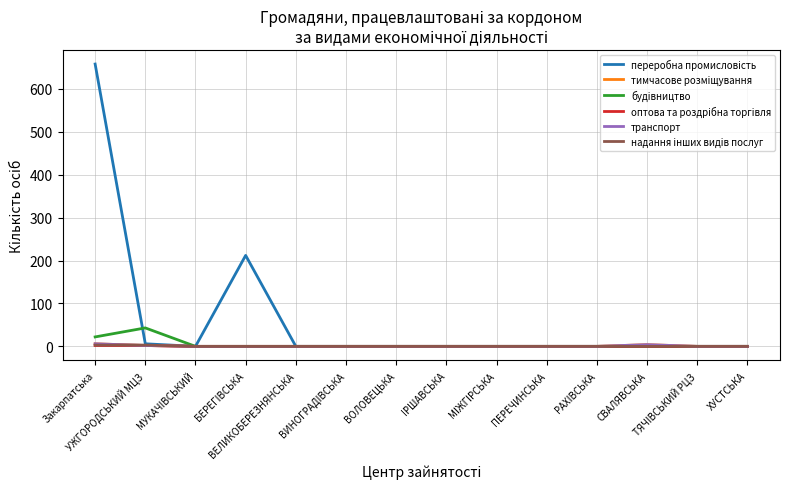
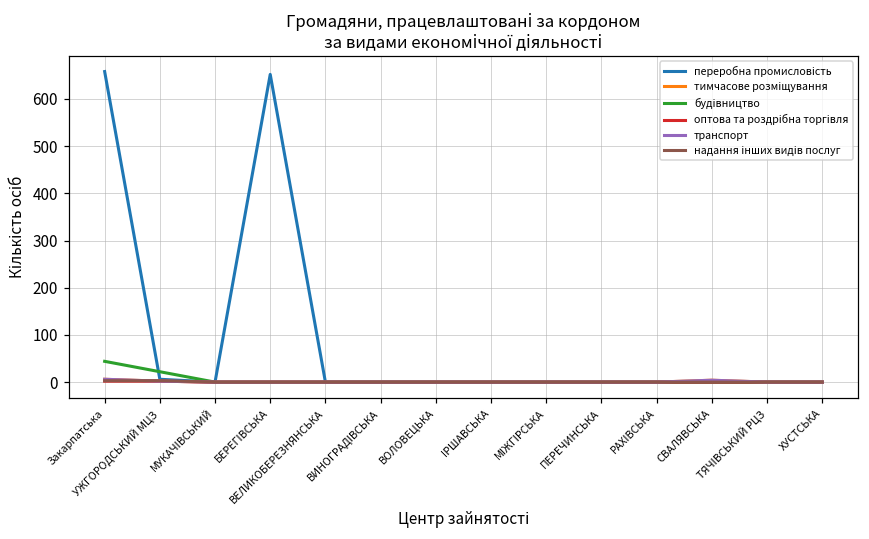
  {
    "переробна промисловість": {
      "Закарпатська": 660,
-     "БЕРЕГІВСЬКА": 210
+     "БЕРЕГІВСЬКА": 650
    },
    "будівництво": {
-     "Закарпатська": 20,
-     "УЖГОРОДСЬКИЙ МЦЗ": 40
+     "Закарпатська": 40,
+     "УЖГОРОДСЬКИЙ МЦЗ": 20
    }
  }
